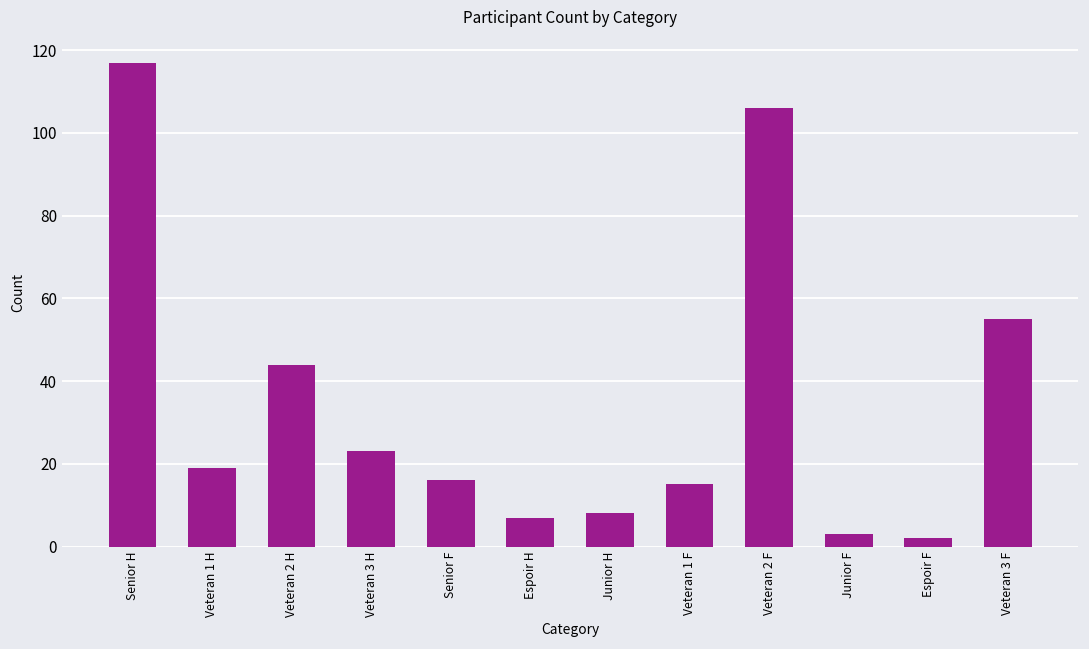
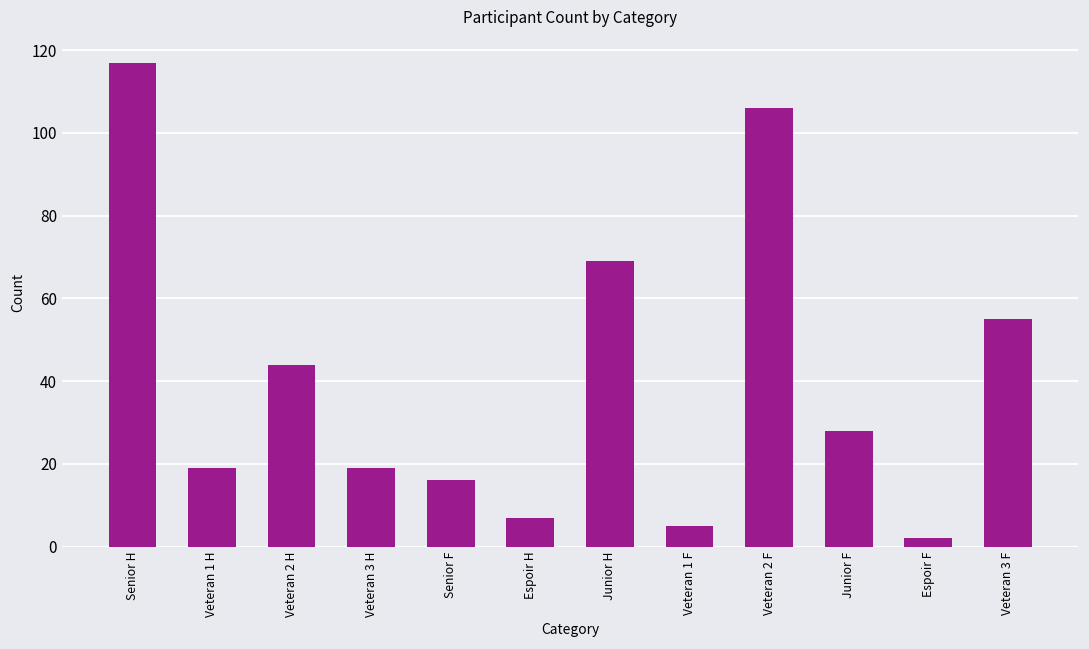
  {
    "Senior H": 117,
    "Veteran 1 H": 19,
    "Veteran 2 H": 44,
-   "Veteran 3 H": 23,
+   "Veteran 3 H": 19,
    "Senior F": 16,
    "Espoir H": 7,
-   "Junior H": 8,
-   "Veteran 1 F": 15,
+   "Junior H": 69,
+   "Veteran 1 F": 5,
    "Veteran 2 F": 106,
-   "Junior F": 3,
+   "Junior F": 28,
    "Espoir F": 2,
    "Veteran 3 F": 55
  }
